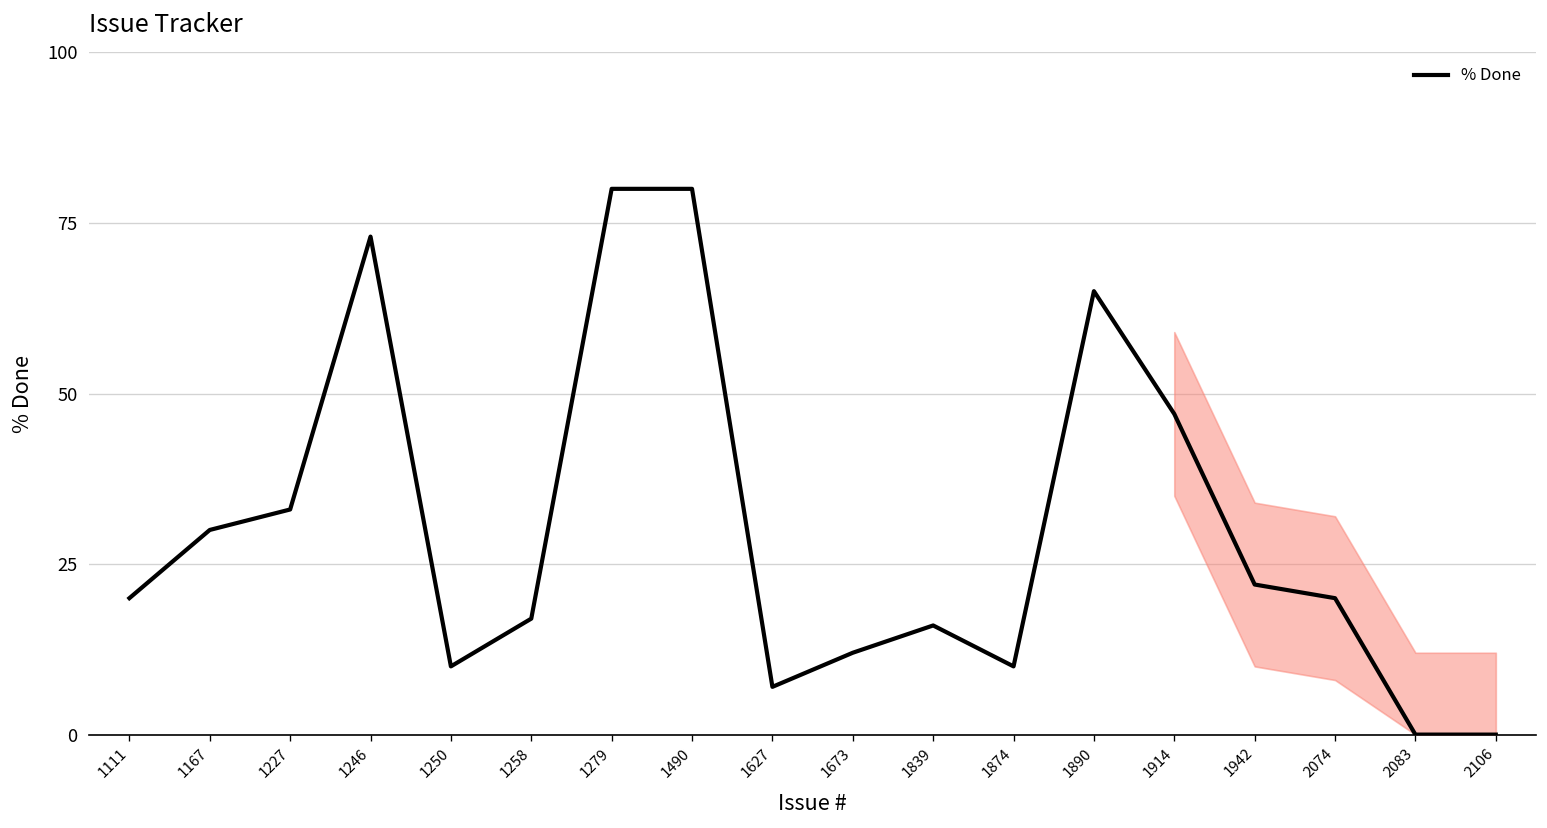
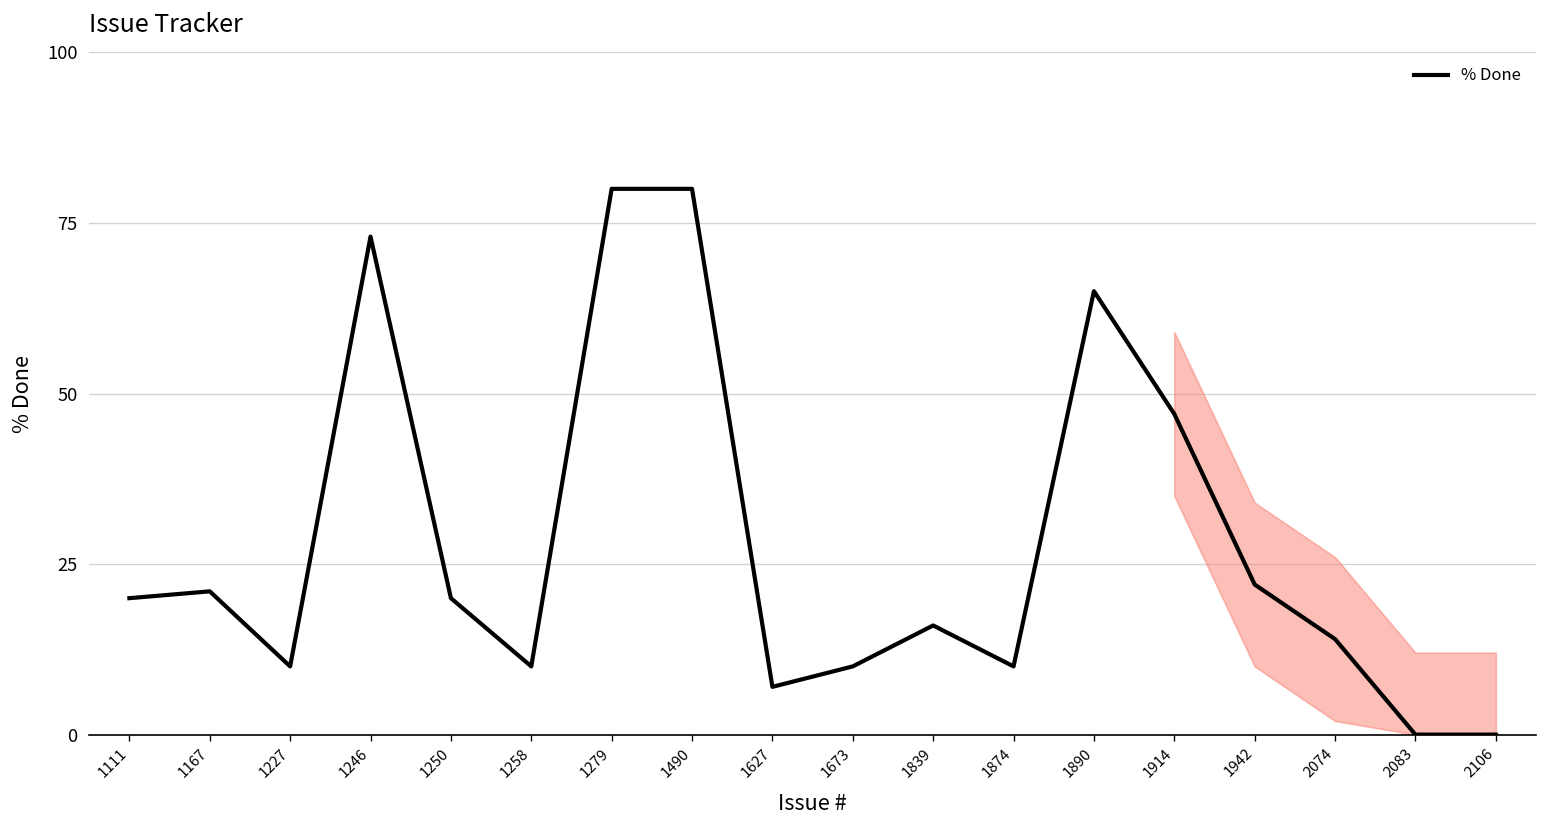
  {
    "% Done": {
      "1111": 20,
-     "1167": 30,
-     "1227": 33,
+     "1167": 21,
+     "1227": 10,
      "1246": 73,
-     "1250": 10,
-     "1258": 17,
+     "1250": 20,
+     "1258": 10,
      "1279": 80,
      "1490": 80,
      "1627": 7,
-     "1673": 12,
+     "1673": 10,
      "1839": 16,
      "1874": 10,
      "1890": 65,
      "1914": 47,
      "1942": 22,
-     "2074": 20,
+     "2074": 14,
      "2083": 0,
      "2106": 0
    }
  }
